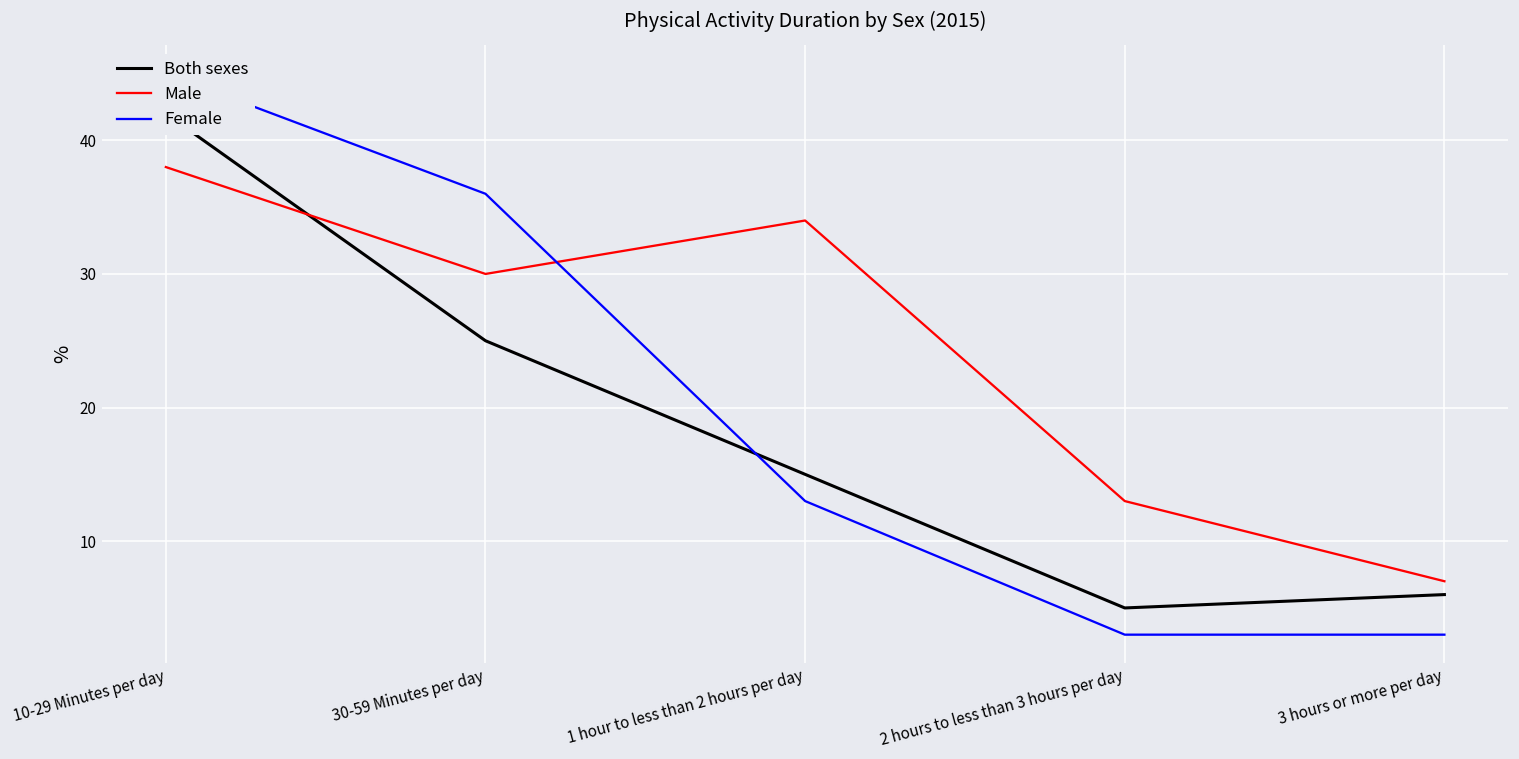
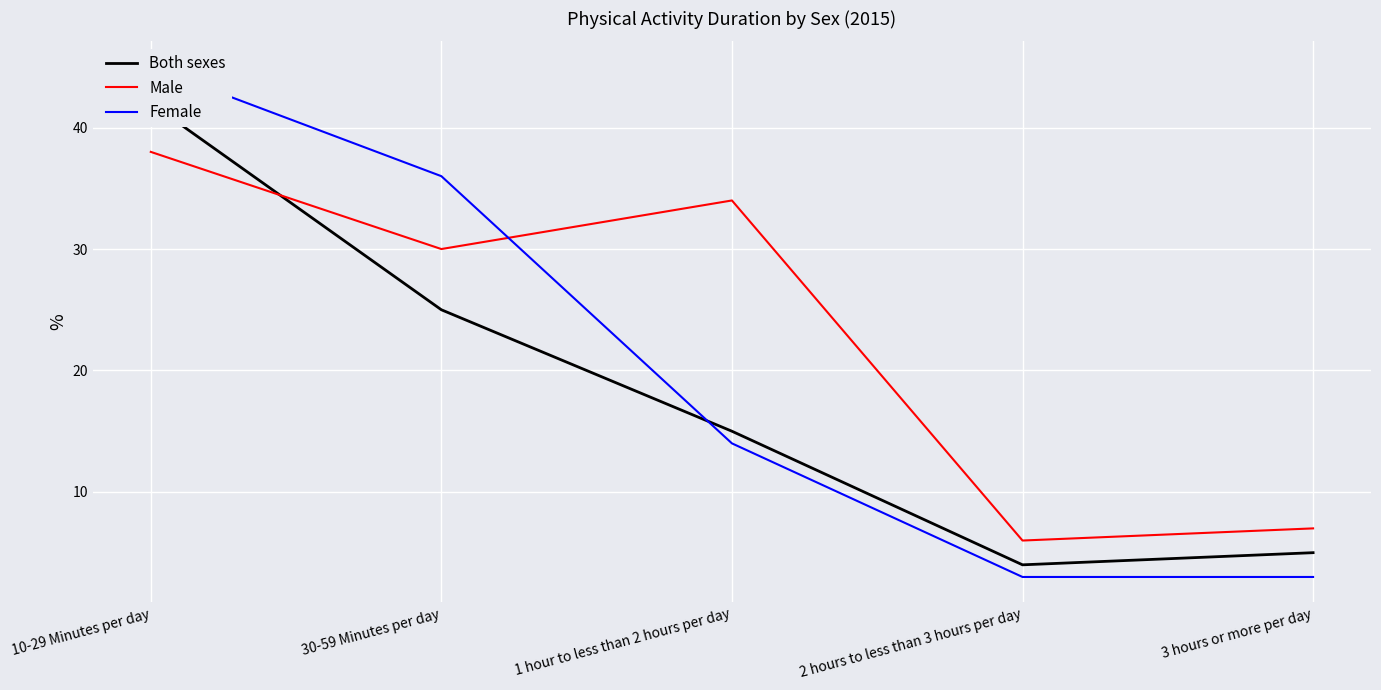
  {
    "Both sexes": {
      "30-59 Minutes per day": 25,
      "1 hour to less than 2 hours per day": 15,
-     "2 hours to less than 3 hours per day": 5,
-     "3 hours or more per day": 6
+     "2 hours to less than 3 hours per day": 4,
+     "3 hours or more per day": 5
    },
    "Male": {
      "10-29 Minutes per day": 38,
      "30-59 Minutes per day": 30,
      "1 hour to less than 2 hours per day": 34,
-     "2 hours to less than 3 hours per day": 13,
+     "2 hours to less than 3 hours per day": 6,
      "3 hours or more per day": 7
    },
    "Female": {
      "30-59 Minutes per day": 36,
-     "1 hour to less than 2 hours per day": 13,
+     "1 hour to less than 2 hours per day": 14,
      "2 hours to less than 3 hours per day": 3,
      "3 hours or more per day": 3
    }
  }
